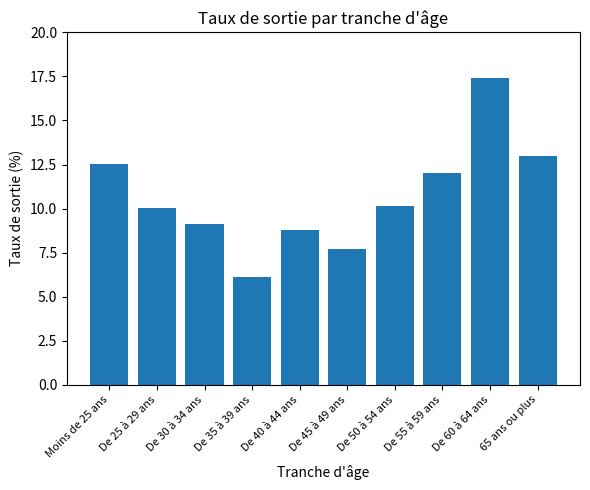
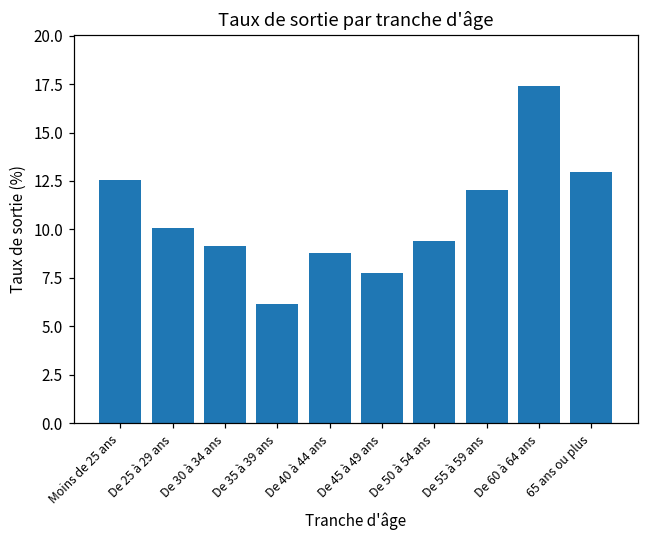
  {
    "Moins de 25 ans": 12.5,
    "De 25 à 29 ans": 10.1,
    "De 30 à 34 ans": 9.1,
    "De 35 à 39 ans": 6.1,
    "De 40 à 44 ans": 8.8,
    "De 45 à 49 ans": 7.7,
-   "De 50 à 54 ans": 10.1,
+   "De 50 à 54 ans": 9.4,
    "De 55 à 59 ans": 12.0,
    "De 60 à 64 ans": 17.4,
    "65 ans ou plus": 13.0
  }
